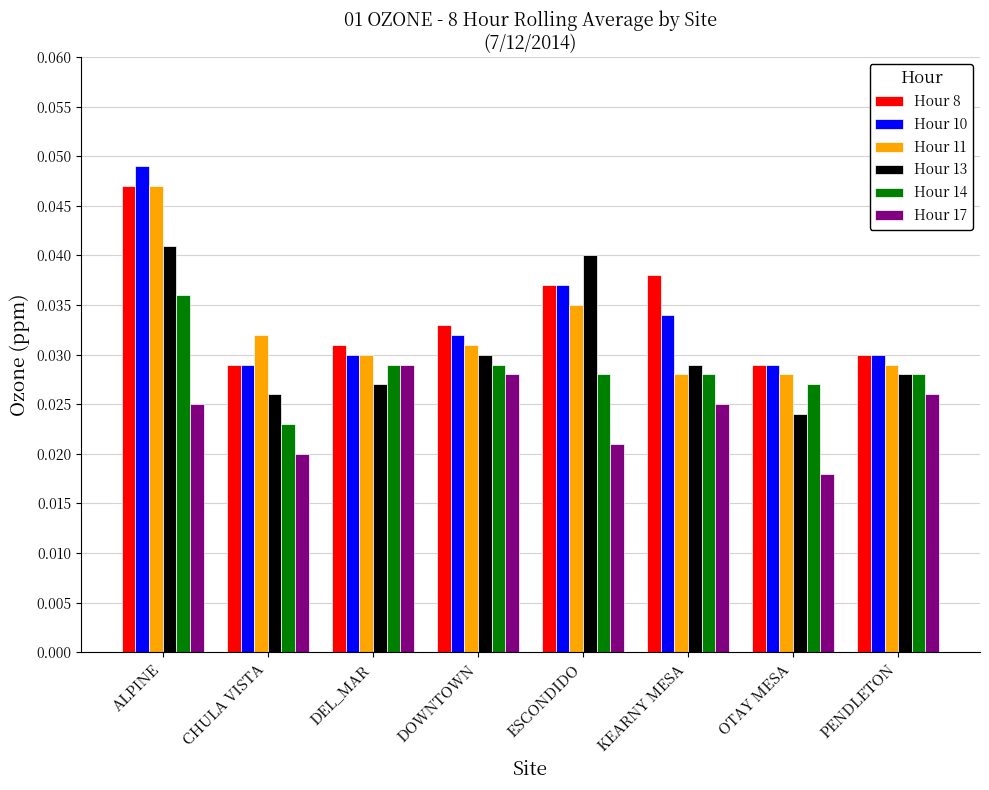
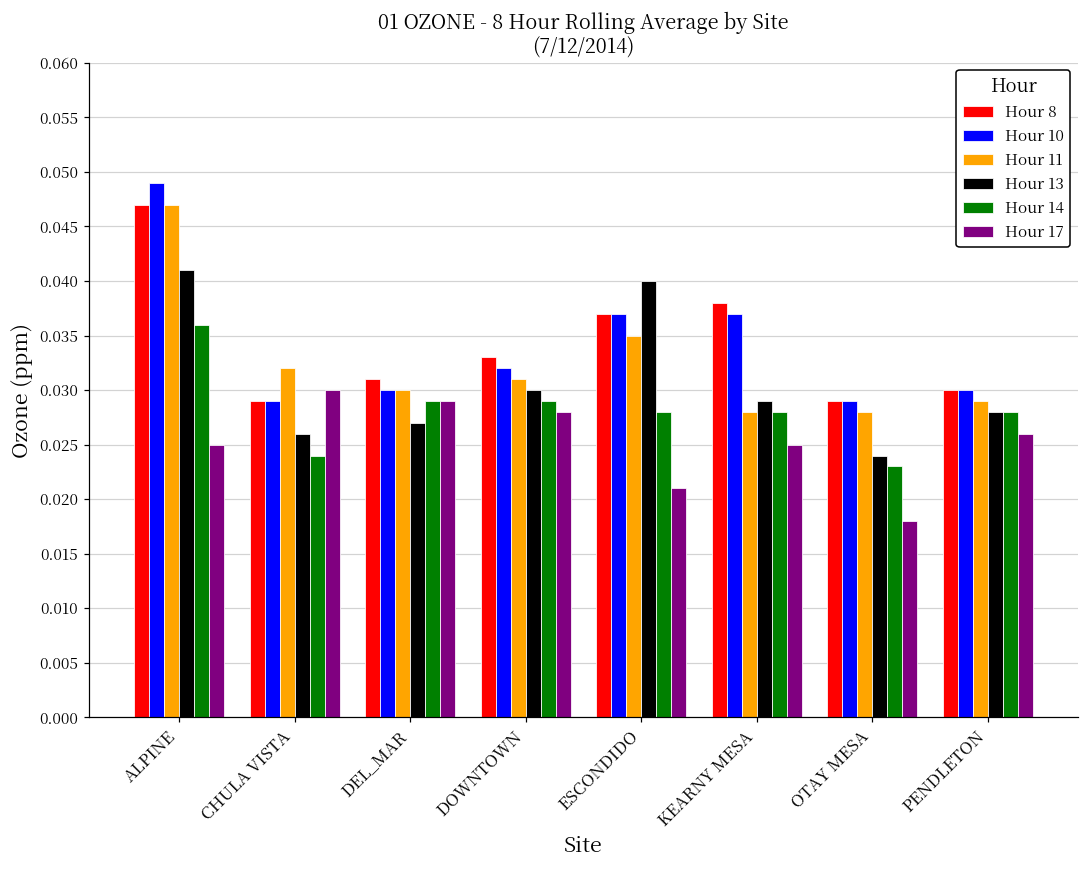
  {
    "Hour 8": {
      "ALPINE": 0.047,
      "CHULA VISTA": 0.029,
      "DEL_MAR": 0.031,
      "DOWNTOWN": 0.033,
      "ESCONDIDO": 0.037,
      "KEARNY MESA": 0.038,
      "OTAY MESA": 0.029,
      "PENDLETON": 0.030
    },
    "Hour 10": {
      "ALPINE": 0.049,
      "CHULA VISTA": 0.029,
      "DEL_MAR": 0.030,
      "DOWNTOWN": 0.032,
      "ESCONDIDO": 0.037,
-     "KEARNY MESA": 0.034,
+     "KEARNY MESA": 0.037,
      "OTAY MESA": 0.029,
      "PENDLETON": 0.030
    },
    "Hour 11": {
      "ALPINE": 0.047,
      "CHULA VISTA": 0.032,
      "DEL_MAR": 0.030,
      "DOWNTOWN": 0.031,
      "ESCONDIDO": 0.035,
      "KEARNY MESA": 0.028,
      "OTAY MESA": 0.028,
      "PENDLETON": 0.029
    },
    "Hour 13": {
      "ALPINE": 0.041,
      "CHULA VISTA": 0.026,
      "DEL_MAR": 0.027,
      "DOWNTOWN": 0.030,
      "ESCONDIDO": 0.040,
      "KEARNY MESA": 0.029,
      "OTAY MESA": 0.024,
      "PENDLETON": 0.028
    },
    "Hour 14": {
      "ALPINE": 0.036,
-     "CHULA VISTA": 0.023,
+     "CHULA VISTA": 0.024,
      "DEL_MAR": 0.029,
      "DOWNTOWN": 0.029,
      "ESCONDIDO": 0.028,
      "KEARNY MESA": 0.028,
-     "OTAY MESA": 0.027,
+     "OTAY MESA": 0.023,
      "PENDLETON": 0.028
    },
    "Hour 17": {
      "ALPINE": 0.025,
-     "CHULA VISTA": 0.02,
+     "CHULA VISTA": 0.03,
      "DEL_MAR": 0.029,
      "DOWNTOWN": 0.028,
      "ESCONDIDO": 0.021,
      "KEARNY MESA": 0.025,
      "OTAY MESA": 0.018,
      "PENDLETON": 0.026
    }
  }
